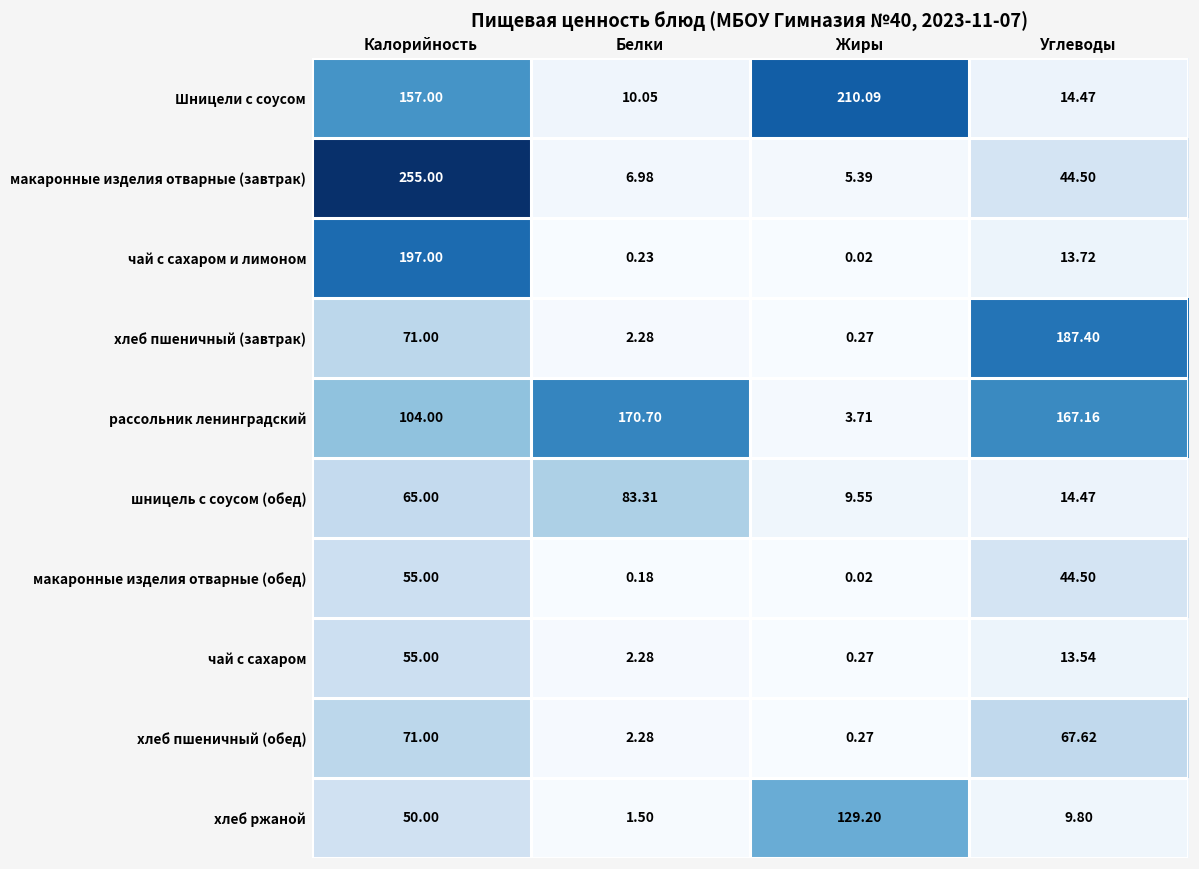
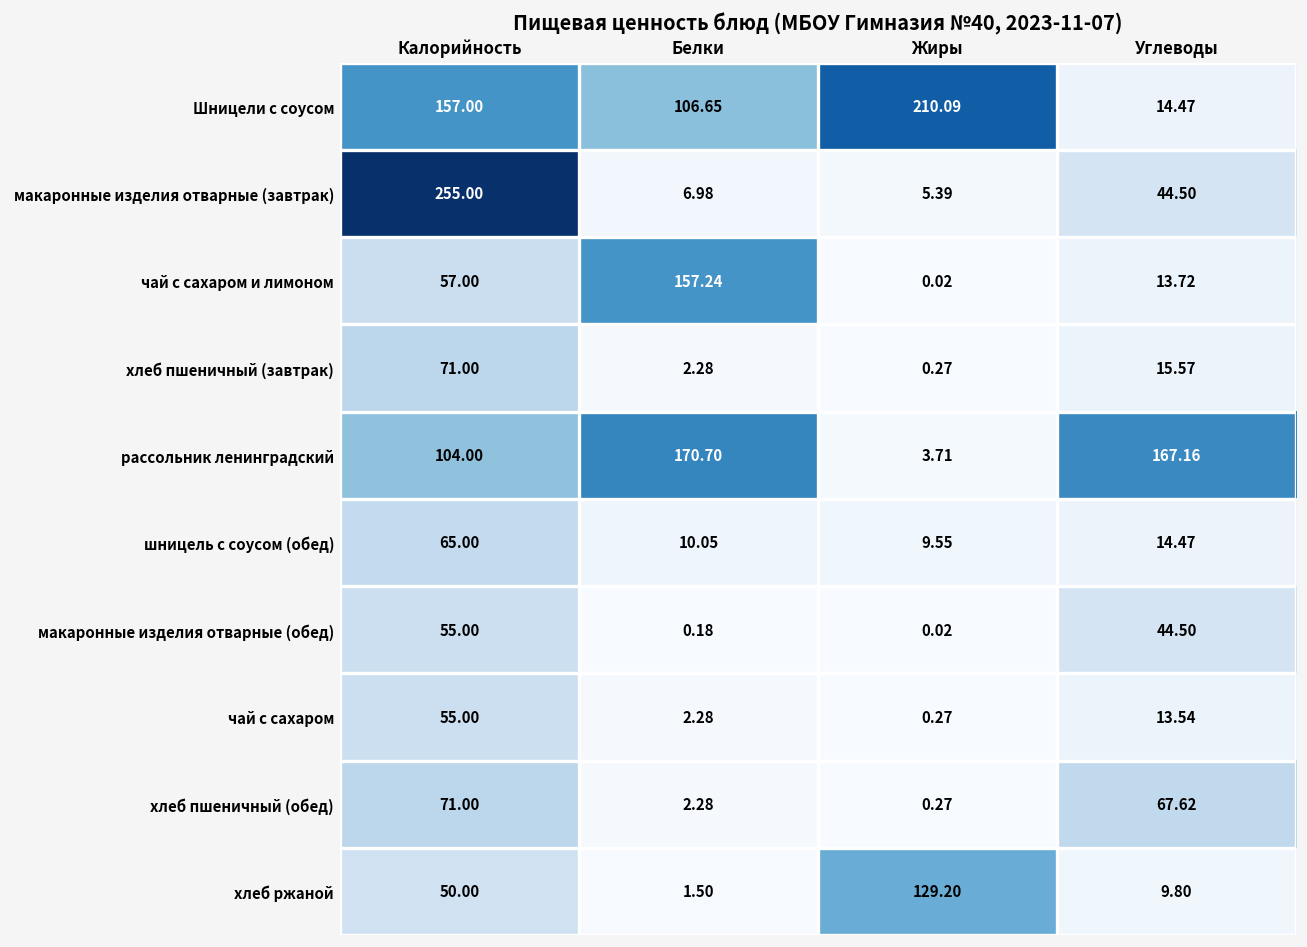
  {
    "Шницели с соусом": {
      "Калорийность": 157.00,
-     "Белки": 10.05,
+     "Белки": 106.65,
      "Жиры": 210.09,
      "Углеводы": 14.47
    },
    "макаронные изделия отварные (завтрак)": {
      "Калорийность": 255.00,
      "Белки": 6.98,
      "Жиры": 5.39,
      "Углеводы": 44.50
    },
    "чай с сахаром и лимоном": {
-     "Калорийность": 197.00,
-     "Белки": 0.23,
+     "Калорийность": 57.00,
+     "Белки": 157.24,
      "Жиры": 0.02,
      "Углеводы": 13.72
    },
    "хлеб пшеничный (завтрак)": {
      "Калорийность": 71.00,
      "Белки": 2.28,
      "Жиры": 0.27,
-     "Углеводы": 187.40
+     "Углеводы": 15.57
    },
    "рассольник ленинградский": {
      "Калорийность": 104.00,
      "Белки": 170.70,
      "Жиры": 3.71,
      "Углеводы": 167.16
    },
    "шницель с соусом (обед)": {
      "Калорийность": 65.00,
-     "Белки": 83.31,
+     "Белки": 10.05,
      "Жиры": 9.55,
      "Углеводы": 14.47
    },
    "макаронные изделия отварные (обед)": {
      "Калорийность": 55.00,
      "Белки": 0.18,
      "Жиры": 0.02,
      "Углеводы": 44.50
    },
    "чай с сахаром": {
      "Калорийность": 55.00,
      "Белки": 2.28,
      "Жиры": 0.27,
      "Углеводы": 13.54
    },
    "хлеб пшеничный (обед)": {
      "Калорийность": 71.00,
      "Белки": 2.28,
      "Жиры": 0.27,
      "Углеводы": 67.62
    },
    "хлеб ржаной": {
      "Калорийность": 50.00,
      "Белки": 1.50,
      "Жиры": 129.20,
      "Углеводы": 9.80
    }
  }
